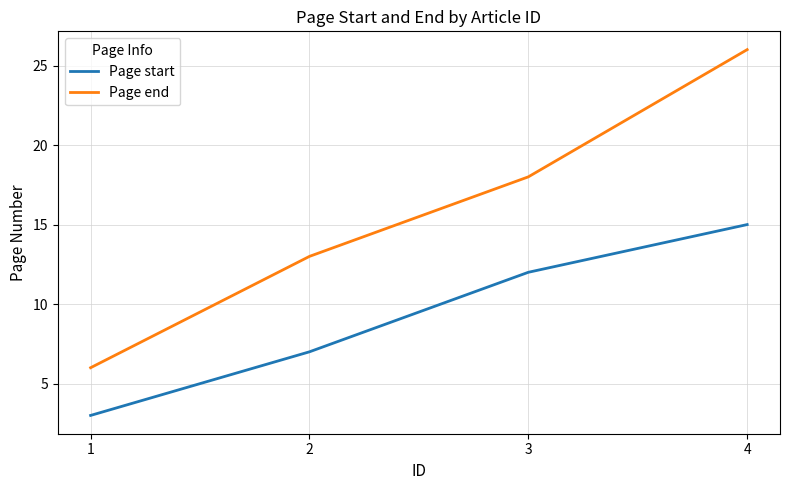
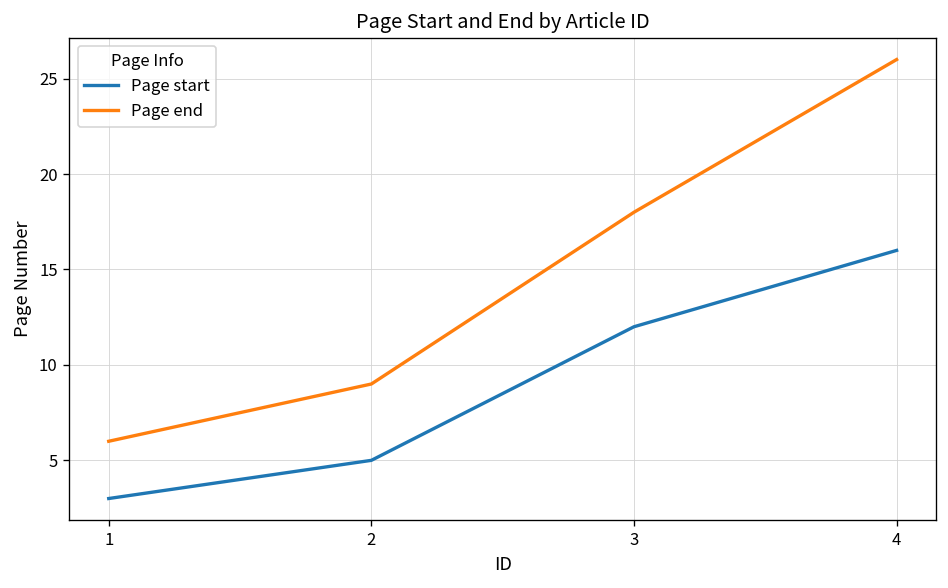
  {
    "Page start": {
      "1": 3,
-     "2": 7,
+     "2": 5,
      "3": 12,
-     "4": 15
+     "4": 16
    },
    "Page end": {
      "1": 6,
-     "2": 13,
+     "2": 9,
      "3": 18,
      "4": 26
    }
  }
